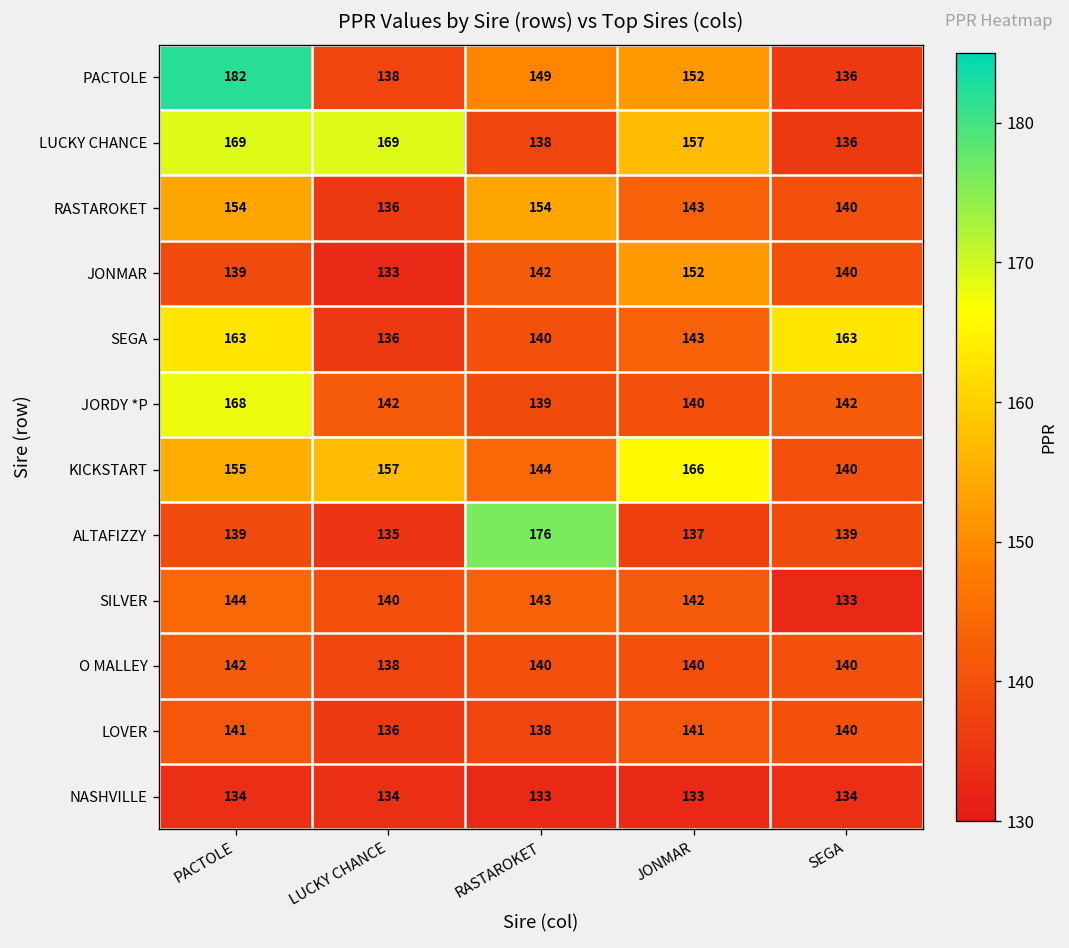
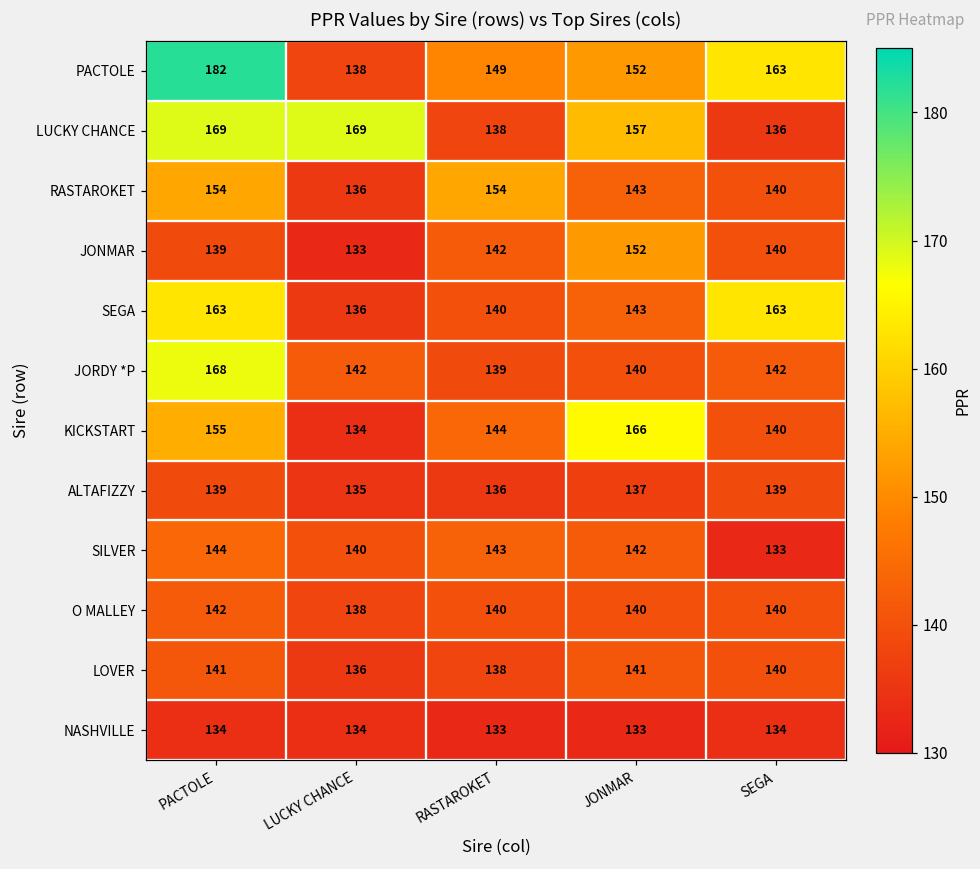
  {
    "PACTOLE": {
      "PACTOLE": 182,
      "LUCKY CHANCE": 138,
      "RASTAROKET": 149,
      "JONMAR": 152,
-     "SEGA": 136
+     "SEGA": 163
    },
    "LUCKY CHANCE": {
      "PACTOLE": 169,
      "LUCKY CHANCE": 169,
      "RASTAROKET": 138,
      "JONMAR": 157,
      "SEGA": 136
    },
    "RASTAROKET": {
      "PACTOLE": 154,
      "LUCKY CHANCE": 136,
      "RASTAROKET": 154,
      "JONMAR": 143,
      "SEGA": 140
    },
    "JONMAR": {
      "PACTOLE": 139,
      "LUCKY CHANCE": 133,
      "RASTAROKET": 142,
      "JONMAR": 152,
      "SEGA": 140
    },
    "SEGA": {
      "PACTOLE": 163,
      "LUCKY CHANCE": 136,
      "RASTAROKET": 140,
      "JONMAR": 143,
      "SEGA": 163
    },
    "JORDY *P": {
      "PACTOLE": 168,
      "LUCKY CHANCE": 142,
      "RASTAROKET": 139,
      "JONMAR": 140,
      "SEGA": 142
    },
    "KICKSTART": {
      "PACTOLE": 155,
-     "LUCKY CHANCE": 157,
+     "LUCKY CHANCE": 134,
      "RASTAROKET": 144,
      "JONMAR": 166,
      "SEGA": 140
    },
    "ALTAFIZZY": {
      "PACTOLE": 139,
      "LUCKY CHANCE": 135,
-     "RASTAROKET": 176,
+     "RASTAROKET": 136,
      "JONMAR": 137,
      "SEGA": 139
    },
    "SILVER": {
      "PACTOLE": 144,
      "LUCKY CHANCE": 140,
      "RASTAROKET": 143,
      "JONMAR": 142,
      "SEGA": 133
    },
    "O MALLEY": {
      "PACTOLE": 142,
      "LUCKY CHANCE": 138,
      "RASTAROKET": 140,
      "JONMAR": 140,
      "SEGA": 140
    },
    "LOVER": {
      "PACTOLE": 141,
      "LUCKY CHANCE": 136,
      "RASTAROKET": 138,
      "JONMAR": 141,
      "SEGA": 140
    },
    "NASHVILLE": {
      "PACTOLE": 134,
      "LUCKY CHANCE": 134,
      "RASTAROKET": 133,
      "JONMAR": 133,
      "SEGA": 134
    }
  }
